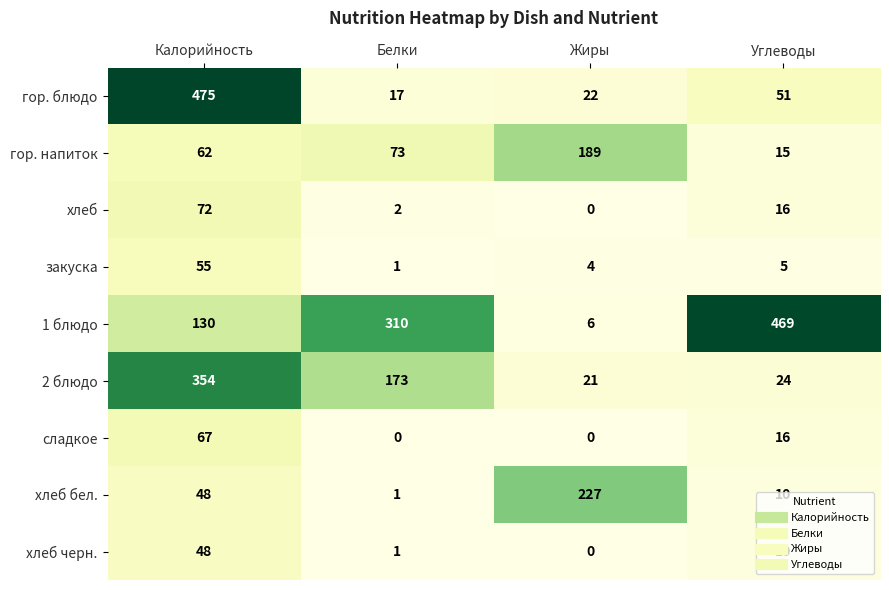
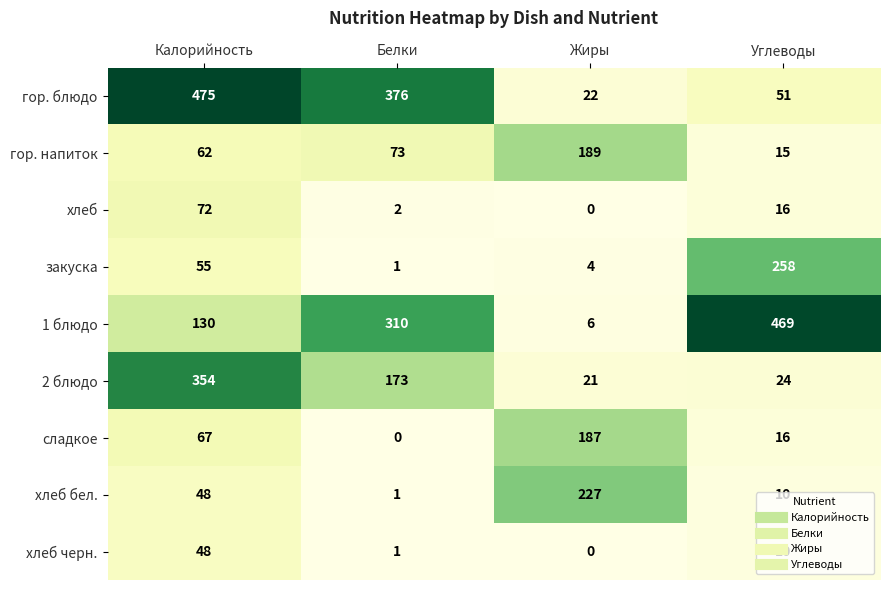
  {
    "гор. блюдо": {
      "Калорийность": 475,
-     "Белки": 17,
+     "Белки": 376,
      "Жиры": 22,
      "Углеводы": 51
    },
    "гор. напиток": {
      "Калорийность": 62,
      "Белки": 73,
      "Жиры": 189,
      "Углеводы": 15
    },
    "хлеб": {
      "Калорийность": 72,
      "Белки": 2,
      "Жиры": 0,
      "Углеводы": 16
    },
    "закуска": {
      "Калорийность": 55,
      "Белки": 1,
      "Жиры": 4,
-     "Углеводы": 5
+     "Углеводы": 258
    },
    "1 блюдо": {
      "Калорийность": 130,
      "Белки": 310,
      "Жиры": 6,
      "Углеводы": 469
    },
    "2 блюдо": {
      "Калорийность": 354,
      "Белки": 173,
      "Жиры": 21,
      "Углеводы": 24
    },
    "сладкое": {
      "Калорийность": 67,
      "Белки": 0,
-     "Жиры": 0,
+     "Жиры": 187,
      "Углеводы": 16
    },
    "хлеб бел.": {
      "Калорийность": 48,
      "Белки": 1,
      "Жиры": 227
    },
    "хлеб черн.": {
      "Калорийность": 48,
      "Белки": 1,
      "Жиры": 0
    }
  }
